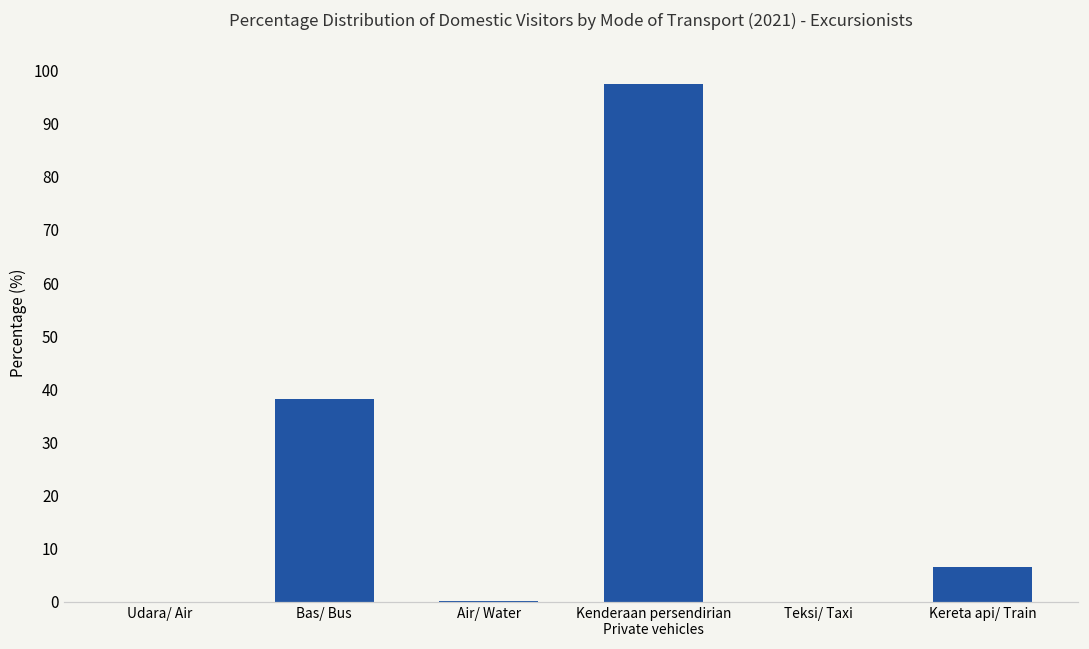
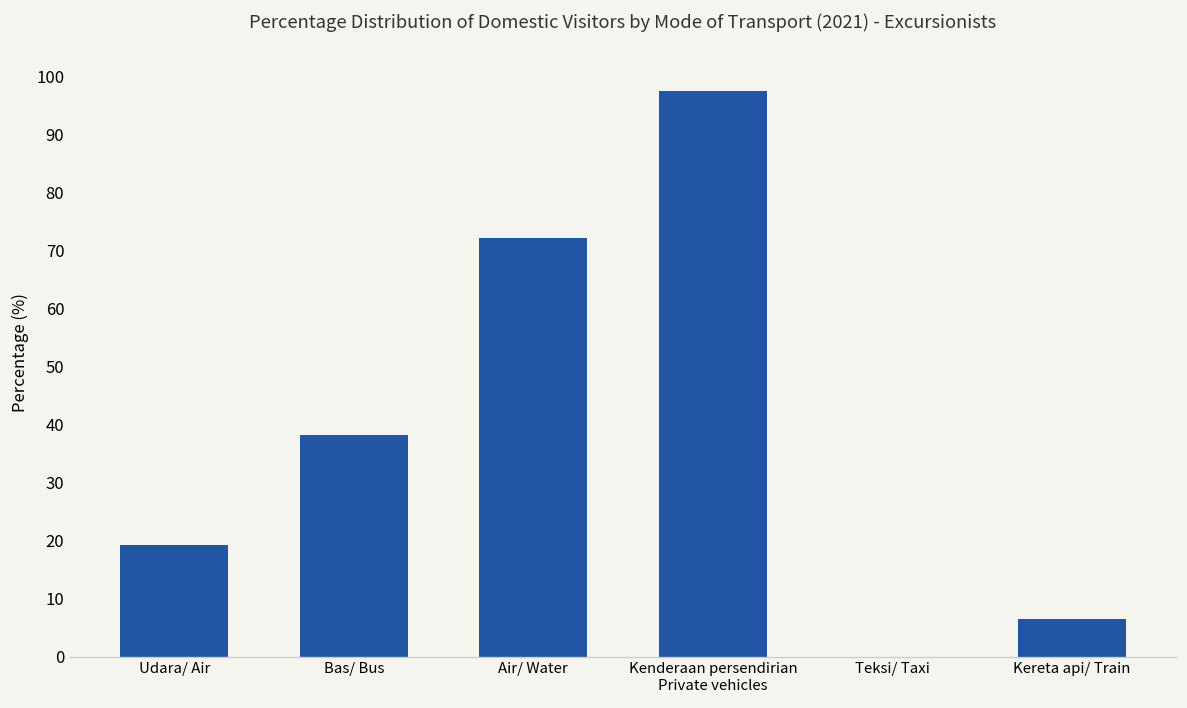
  {
-   "Udara/ Air": 0,
+   "Udara/ Air": 19,
    "Bas/ Bus": 38,
-   "Air/ Water": 0,
+   "Air/ Water": 72,
    "Kenderaan persendirian Private vehicles": 98,
    "Teksi/ Taxi": 0,
    "Kereta api/ Train": 7
  }
